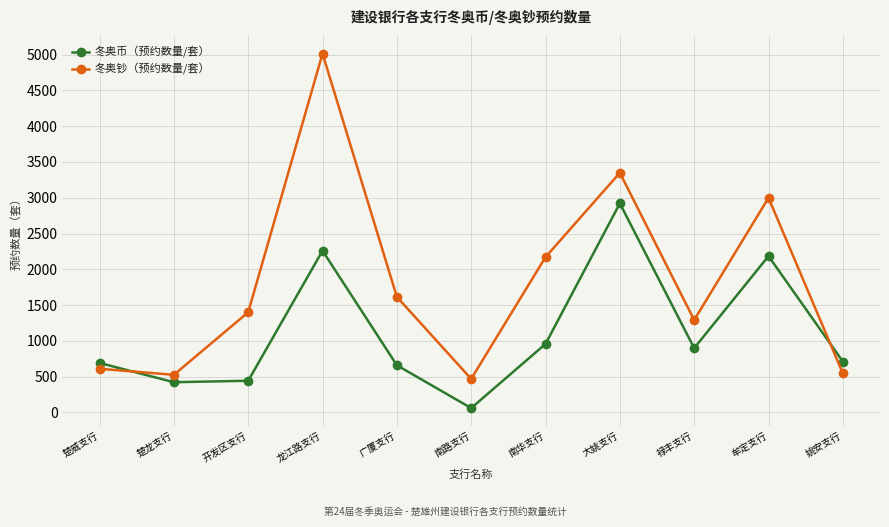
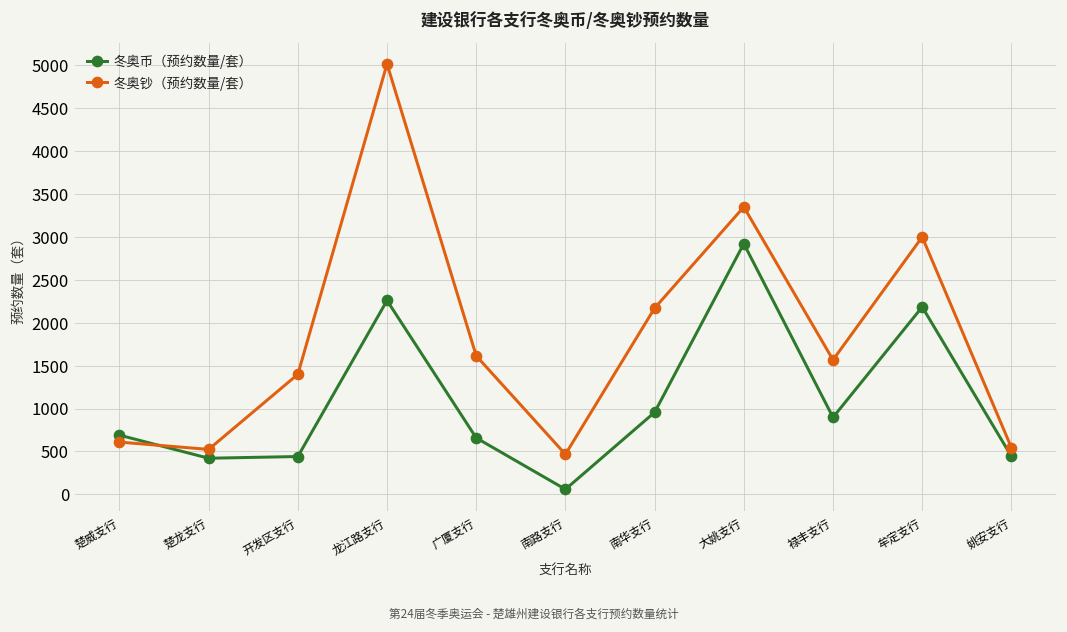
  {
    "冬奥币（预约数量/套）": {
      "楚威支行": 700,
      "楚龙支行": 400,
      "开发区支行": 400,
      "龙江路支行": 2300,
      "广厦支行": 700,
      "南路支行": 100,
      "南华支行": 1000,
      "大姚支行": 2900,
      "禄丰支行": 900,
      "牟定支行": 2200,
-     "姚安支行": 700
+     "姚安支行": 400
    },
    "冬奥钞（预约数量/套）": {
      "楚威支行": 600,
      "楚龙支行": 500,
      "开发区支行": 1400,
      "龙江路支行": 5000,
      "广厦支行": 1600,
      "南路支行": 500,
      "南华支行": 2200,
      "大姚支行": 3300,
-     "禄丰支行": 1300,
+     "禄丰支行": 1600,
      "牟定支行": 3000,
      "姚安支行": 500
    }
  }
